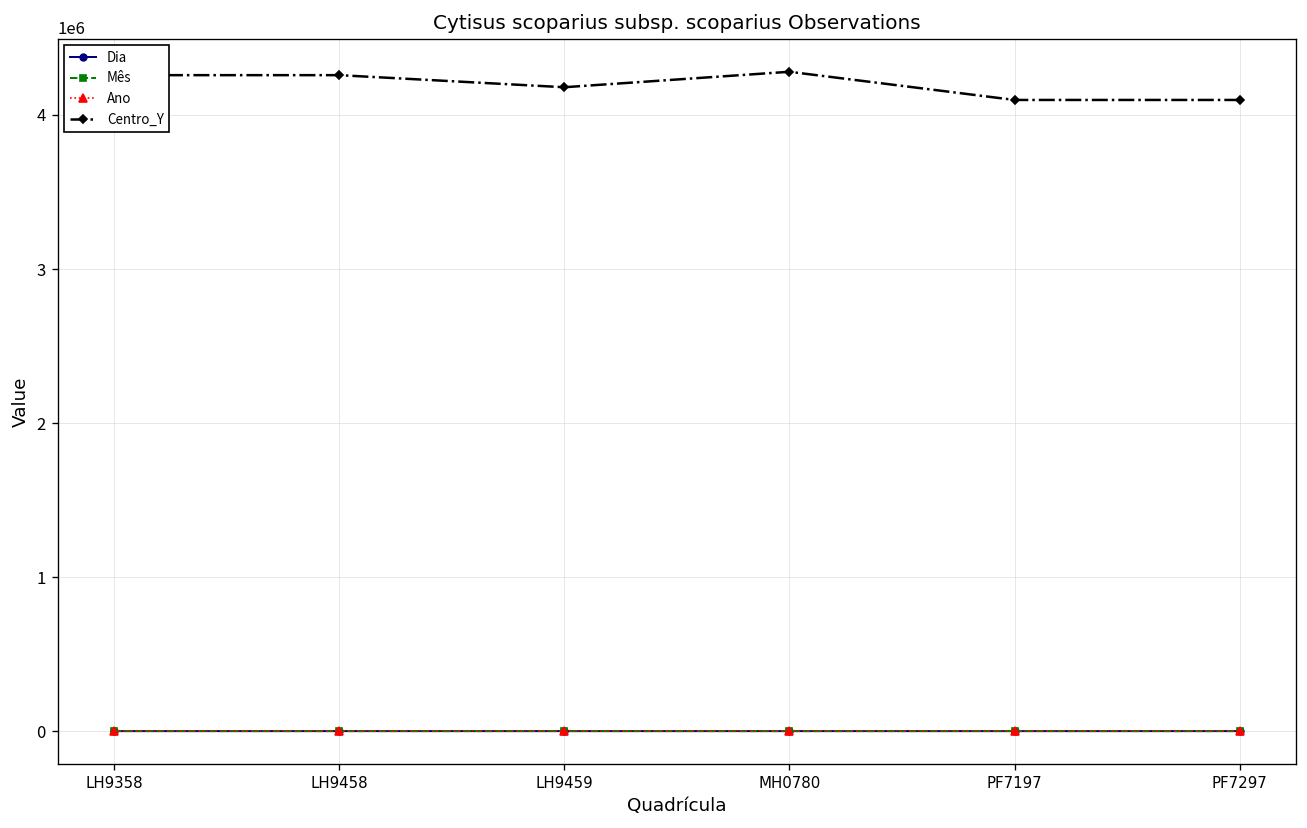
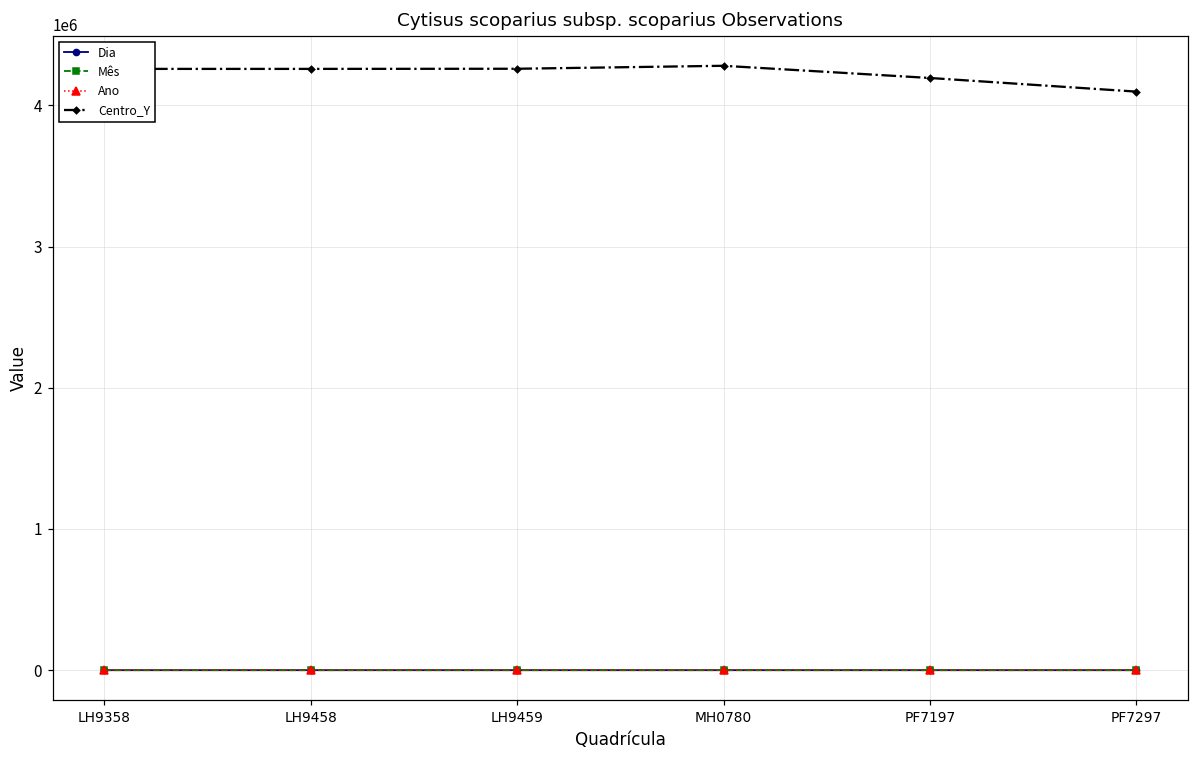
  {
    "Ano": {
      "LH9358": 0,
      "LH9458": 0,
      "LH9459": 0,
      "MH0780": 0,
      "PF7197": 0,
      "PF7297": 0
    },
    "Centro_Y": {
      "LH9458": 4260000,
-     "LH9459": 4180000,
+     "LH9459": 4260000,
      "MH0780": 4280000,
-     "PF7197": 4100000,
+     "PF7197": 4190000,
      "PF7297": 4100000
    }
  }
